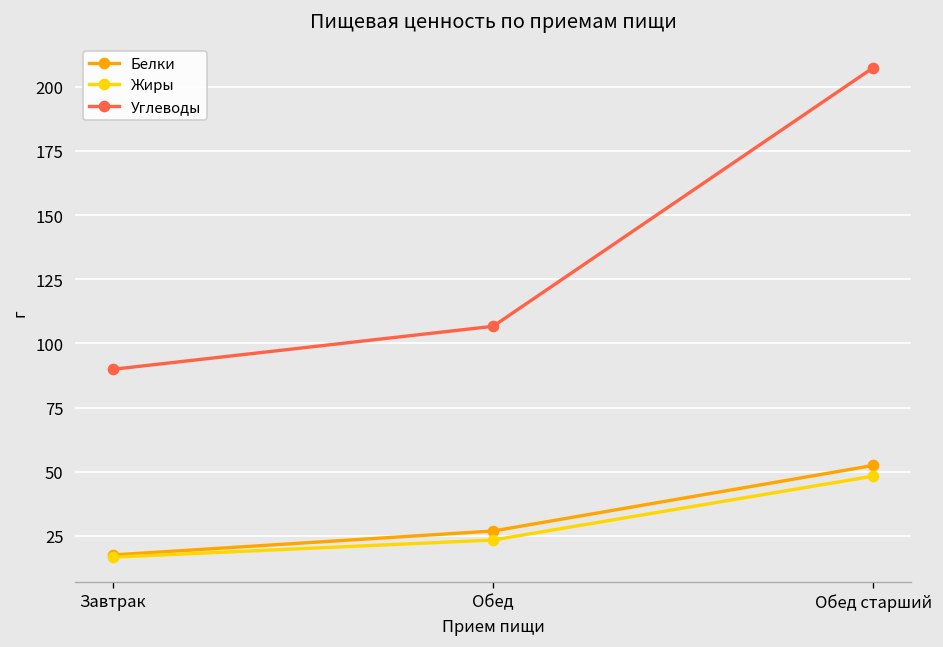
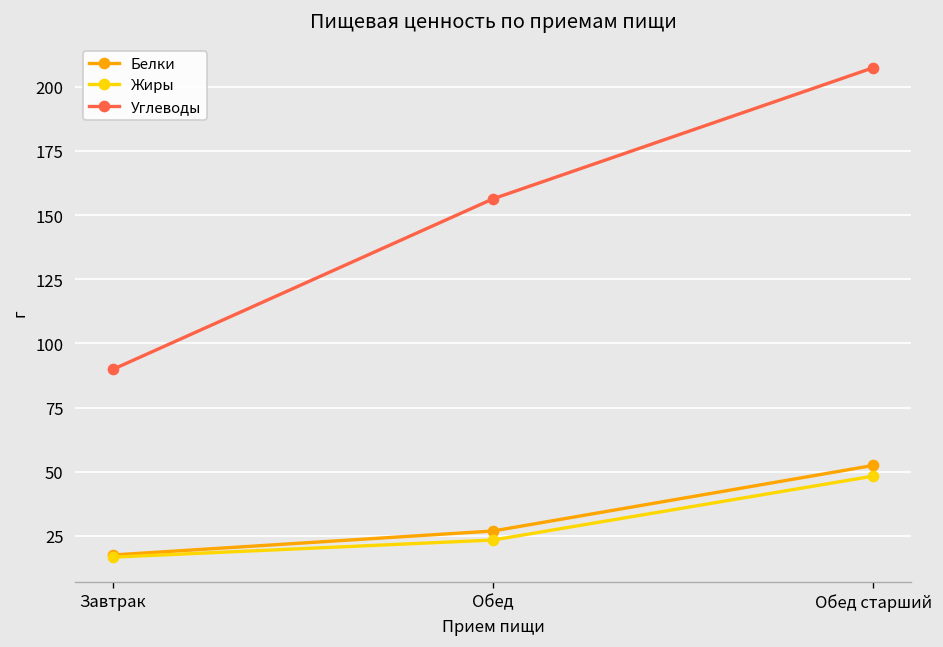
  {
    "Углеводы": {
      "Завтрак": 90,
-     "Обед": 107,
+     "Обед": 156,
      "Обед старший": 207
    }
  }
